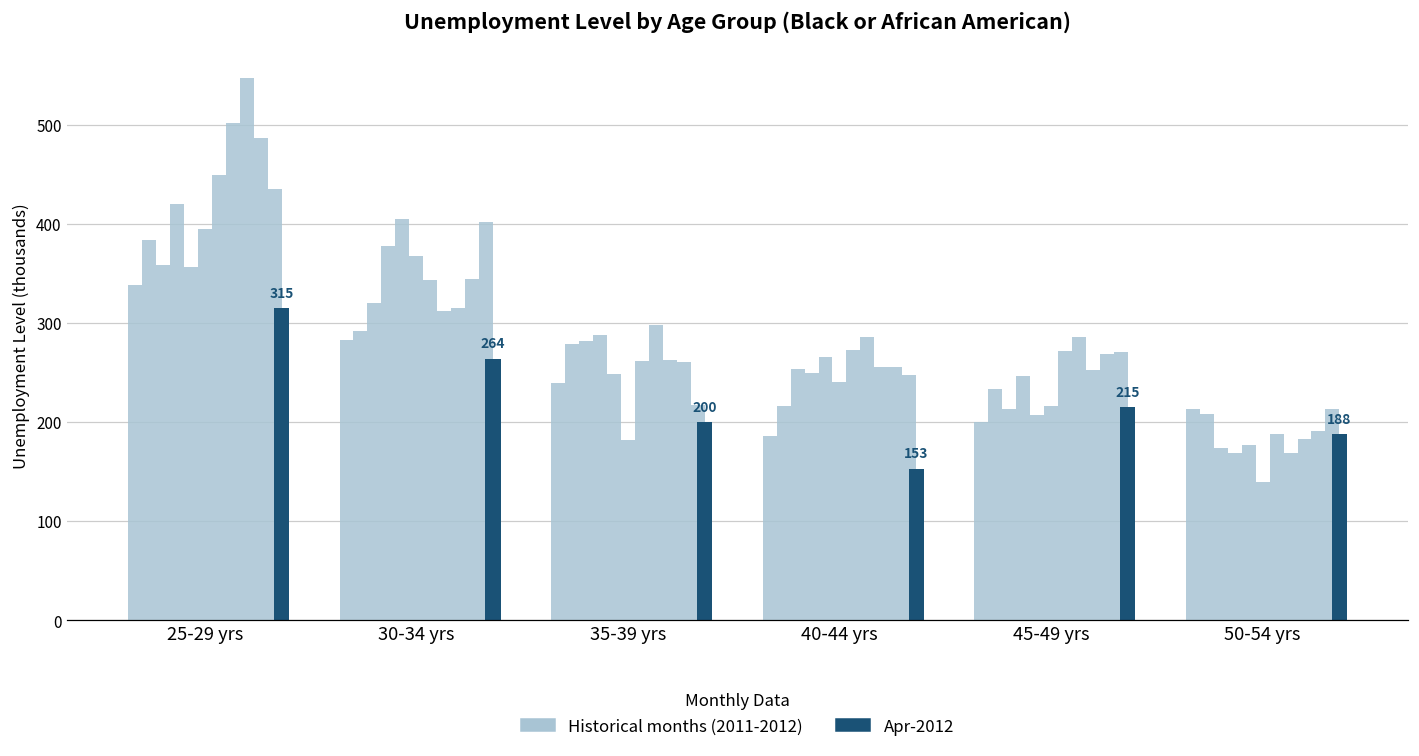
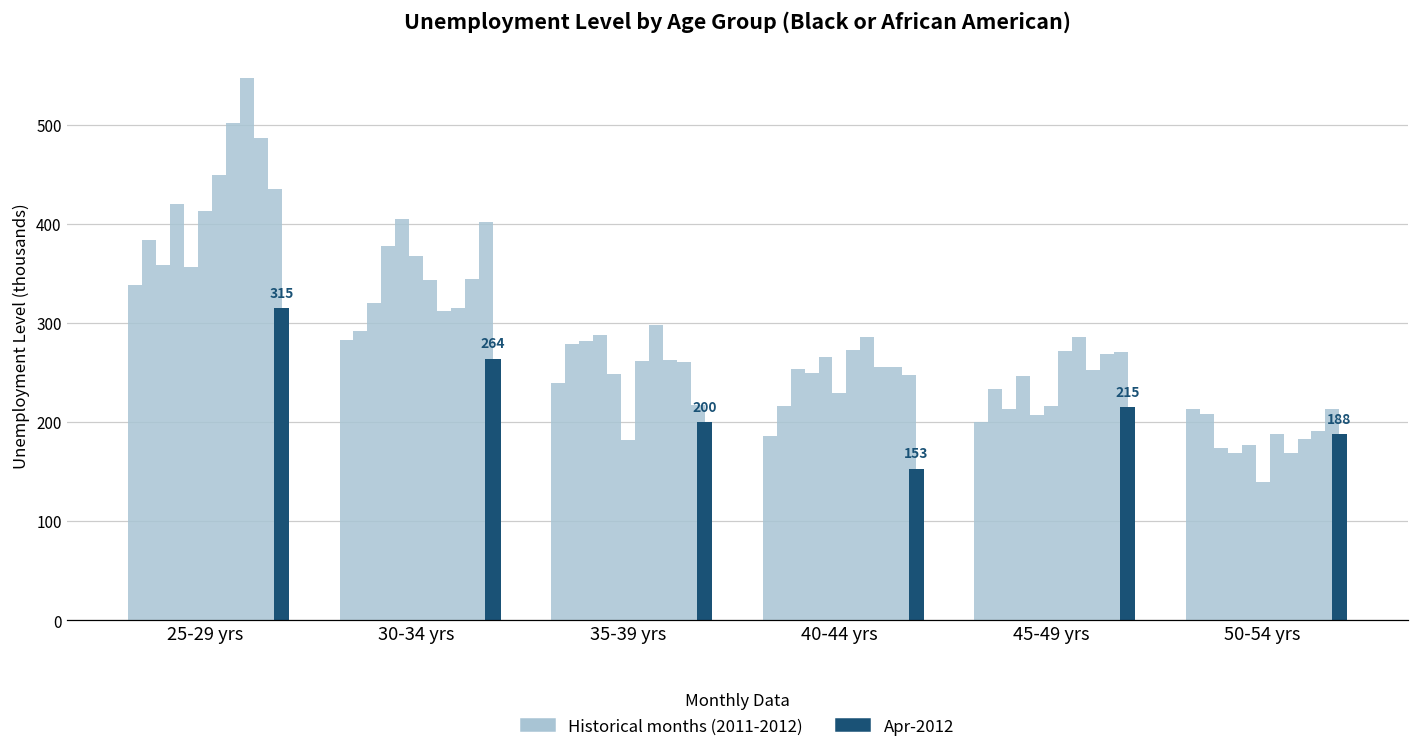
  {
-   "25-29 yrs": 400,
+   "25-29 yrs": 410,
    "30-34 yrs": 370,
    "35-39 yrs": 180,
-   "40-44 yrs": 240,
+   "40-44 yrs": 230,
    "45-49 yrs": 220,
    "50-54 yrs": 140
  }
